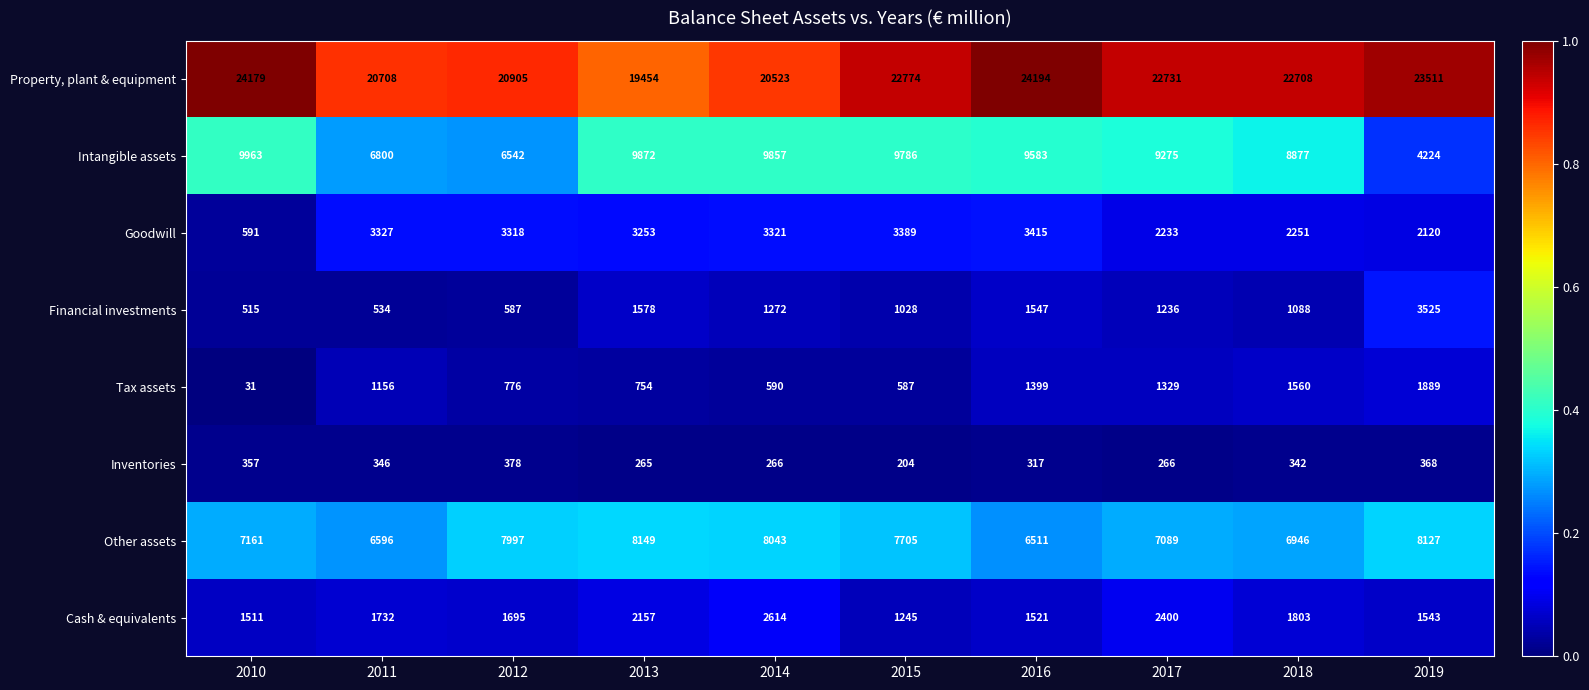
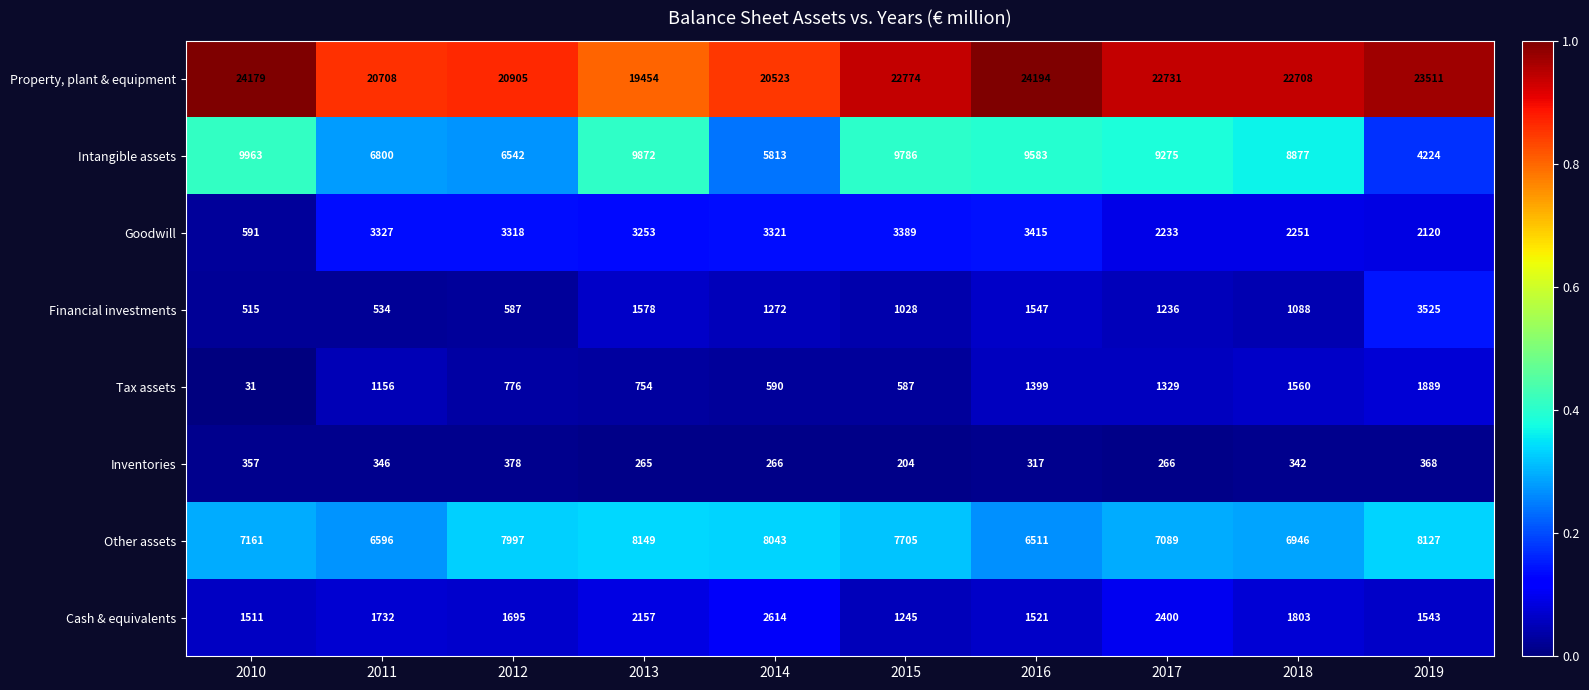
  {
    "Property, plant & equipment": {
      "2010": 24179,
      "2011": 20708,
      "2012": 20905,
      "2013": 19454,
      "2014": 20523,
      "2015": 22774,
      "2016": 24194,
      "2017": 22731,
      "2018": 22708,
      "2019": 23511
    },
    "Intangible assets": {
      "2010": 9963,
      "2011": 6800,
      "2012": 6542,
      "2013": 9872,
-     "2014": 9857,
+     "2014": 5813,
      "2015": 9786,
      "2016": 9583,
      "2017": 9275,
      "2018": 8877,
      "2019": 4224
    },
    "Goodwill": {
      "2010": 591,
      "2011": 3327,
      "2012": 3318,
      "2013": 3253,
      "2014": 3321,
      "2015": 3389,
      "2016": 3415,
      "2017": 2233,
      "2018": 2251,
      "2019": 2120
    },
    "Financial investments": {
      "2010": 515,
      "2011": 534,
      "2012": 587,
      "2013": 1578,
      "2014": 1272,
      "2015": 1028,
      "2016": 1547,
      "2017": 1236,
      "2018": 1088,
      "2019": 3525
    },
    "Tax assets": {
      "2010": 31,
      "2011": 1156,
      "2012": 776,
      "2013": 754,
      "2014": 590,
      "2015": 587,
      "2016": 1399,
      "2017": 1329,
      "2018": 1560,
      "2019": 1889
    },
    "Inventories": {
      "2010": 357,
      "2011": 346,
      "2012": 378,
      "2013": 265,
      "2014": 266,
      "2015": 204,
      "2016": 317,
      "2017": 266,
      "2018": 342,
      "2019": 368
    },
    "Other assets": {
      "2010": 7161,
      "2011": 6596,
      "2012": 7997,
      "2013": 8149,
      "2014": 8043,
      "2015": 7705,
      "2016": 6511,
      "2017": 7089,
      "2018": 6946,
      "2019": 8127
    },
    "Cash & equivalents": {
      "2010": 1511,
      "2011": 1732,
      "2012": 1695,
      "2013": 2157,
      "2014": 2614,
      "2015": 1245,
      "2016": 1521,
      "2017": 2400,
      "2018": 1803,
      "2019": 1543
    }
  }
